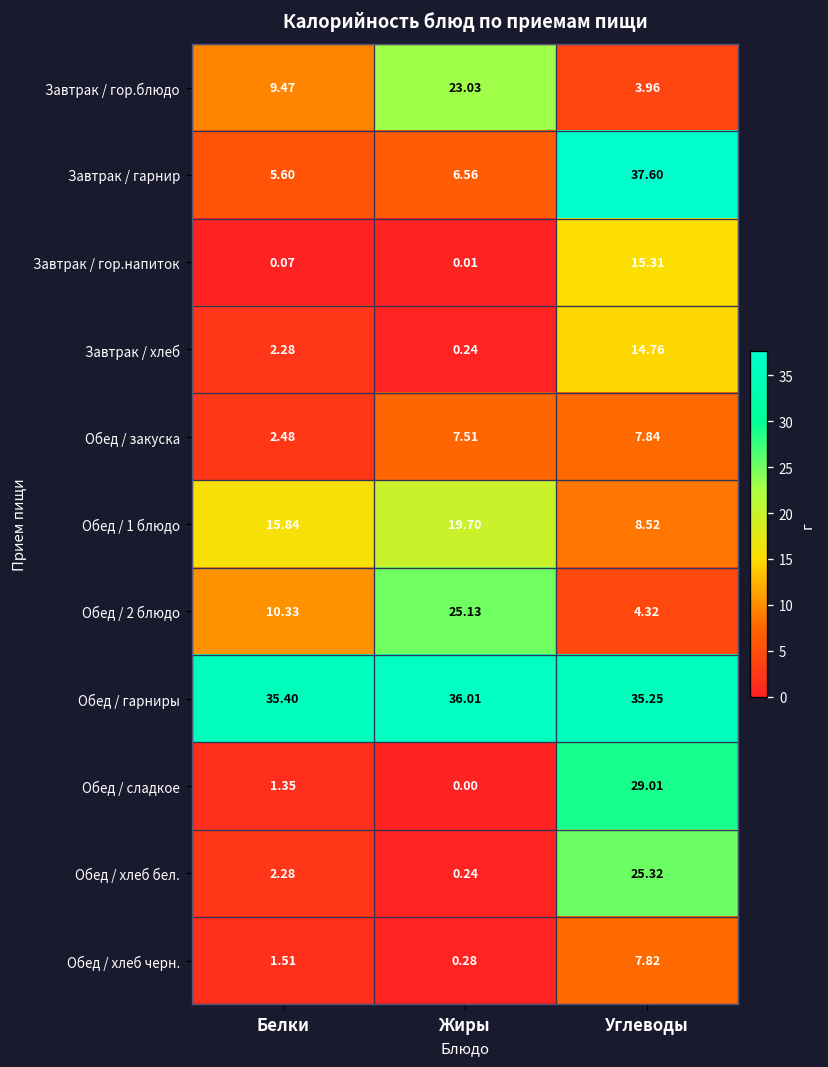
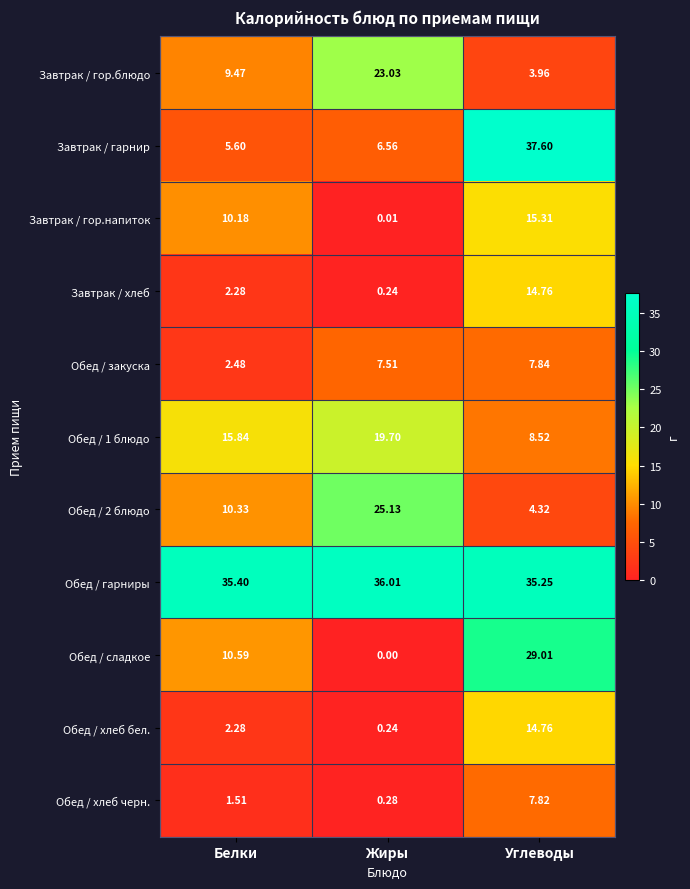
  {
    "Завтрак / гор.блюдо": {
      "Белки": 9.47,
      "Жиры": 23.03,
      "Углеводы": 3.96
    },
    "Завтрак / гарнир": {
      "Белки": 5.60,
      "Жиры": 6.56,
      "Углеводы": 37.60
    },
    "Завтрак / гор.напиток": {
-     "Белки": 0.07,
+     "Белки": 10.18,
      "Жиры": 0.01,
      "Углеводы": 15.31
    },
    "Завтрак / хлеб": {
      "Белки": 2.28,
      "Жиры": 0.24,
      "Углеводы": 14.76
    },
    "Обед / закуска": {
      "Белки": 2.48,
      "Жиры": 7.51,
      "Углеводы": 7.84
    },
    "Обед / 1 блюдо": {
      "Белки": 15.84,
      "Жиры": 19.70,
      "Углеводы": 8.52
    },
    "Обед / 2 блюдо": {
      "Белки": 10.33,
      "Жиры": 25.13,
      "Углеводы": 4.32
    },
    "Обед / гарниры": {
      "Белки": 35.40,
      "Жиры": 36.01,
      "Углеводы": 35.25
    },
    "Обед / сладкое": {
-     "Белки": 1.35,
+     "Белки": 10.59,
      "Жиры": 0.00,
      "Углеводы": 29.01
    },
    "Обед / хлеб бел.": {
      "Белки": 2.28,
      "Жиры": 0.24,
-     "Углеводы": 25.32
+     "Углеводы": 14.76
    },
    "Обед / хлеб черн.": {
      "Белки": 1.51,
      "Жиры": 0.28,
      "Углеводы": 7.82
    }
  }
